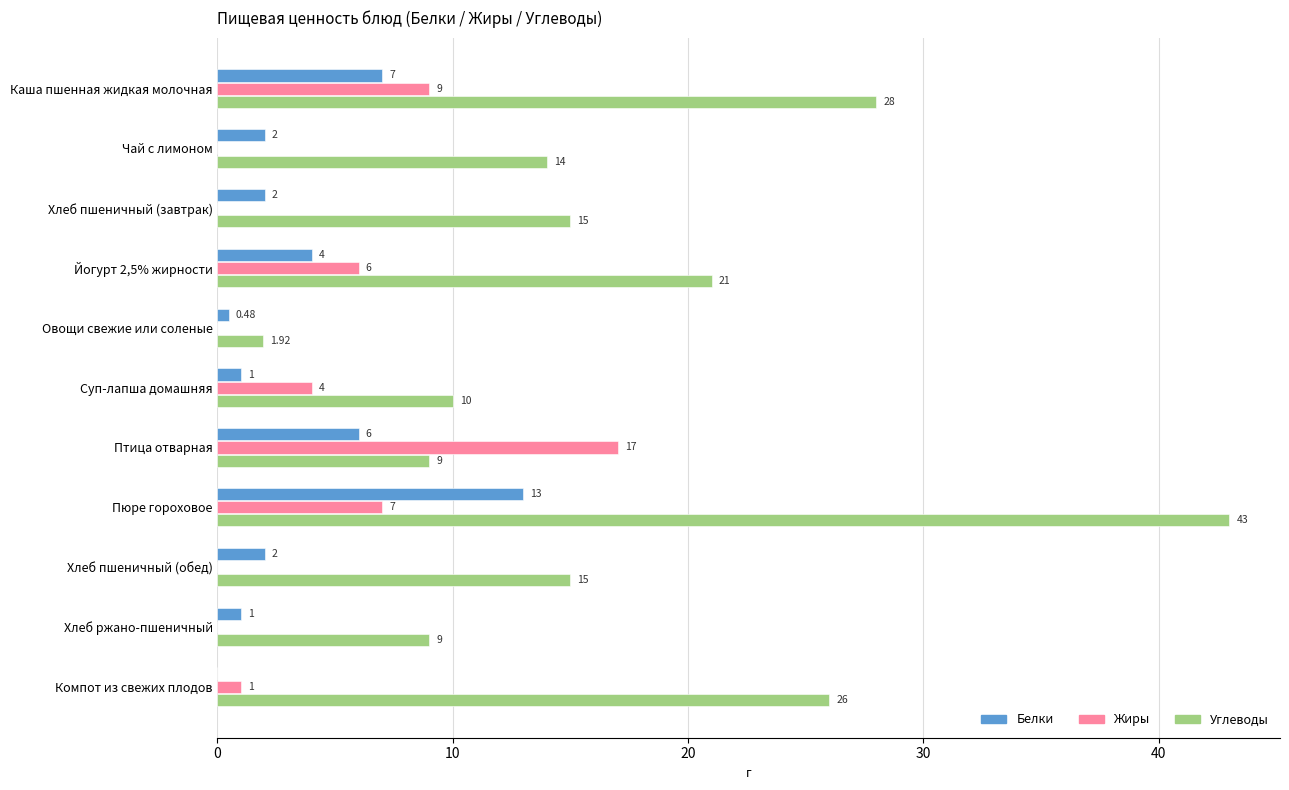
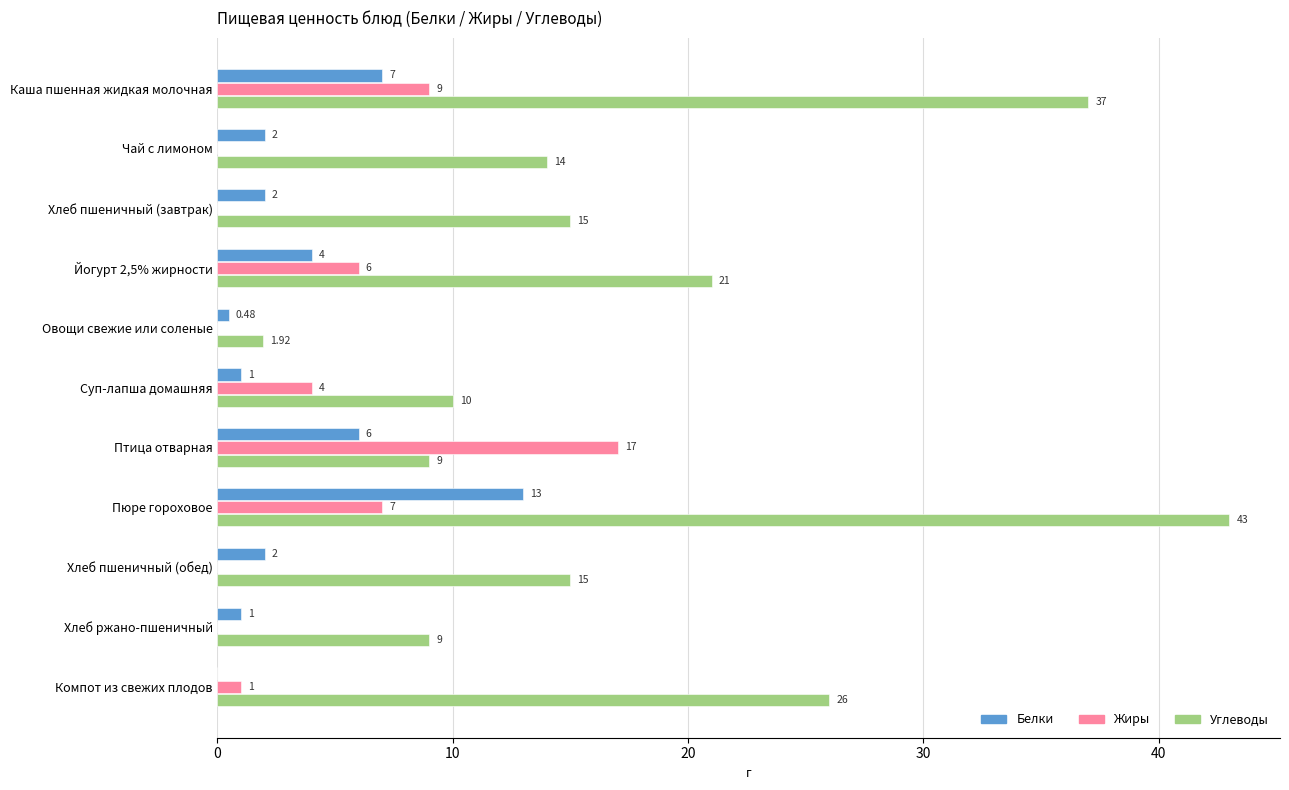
  {
    "Белки": {
      "Каша пшенная жидкая молочная": 7,
      "Чай с лимоном": 2,
      "Хлеб пшеничный (завтрак)": 2,
      "Йогурт 2,5% жирности": 4,
      "Овощи свежие или соленые": 0.48,
      "Суп-лапша домашняя": 1,
      "Птица отварная": 6,
      "Пюре гороховое": 13,
      "Хлеб пшеничный (обед)": 2,
      "Хлеб ржано-пшеничный": 1
    },
    "Жиры": {
      "Каша пшенная жидкая молочная": 9,
      "Йогурт 2,5% жирности": 6,
      "Суп-лапша домашняя": 4,
      "Птица отварная": 17,
      "Пюре гороховое": 7,
      "Компот из свежих плодов": 1
    },
    "Углеводы": {
-     "Каша пшенная жидкая молочная": 28,
+     "Каша пшенная жидкая молочная": 37,
      "Чай с лимоном": 14,
      "Хлеб пшеничный (завтрак)": 15,
      "Йогурт 2,5% жирности": 21,
      "Овощи свежие или соленые": 1.92,
      "Суп-лапша домашняя": 10,
      "Птица отварная": 9,
      "Пюре гороховое": 43,
      "Хлеб пшеничный (обед)": 15,
      "Хлеб ржано-пшеничный": 9,
      "Компот из свежих плодов": 26
    }
  }
